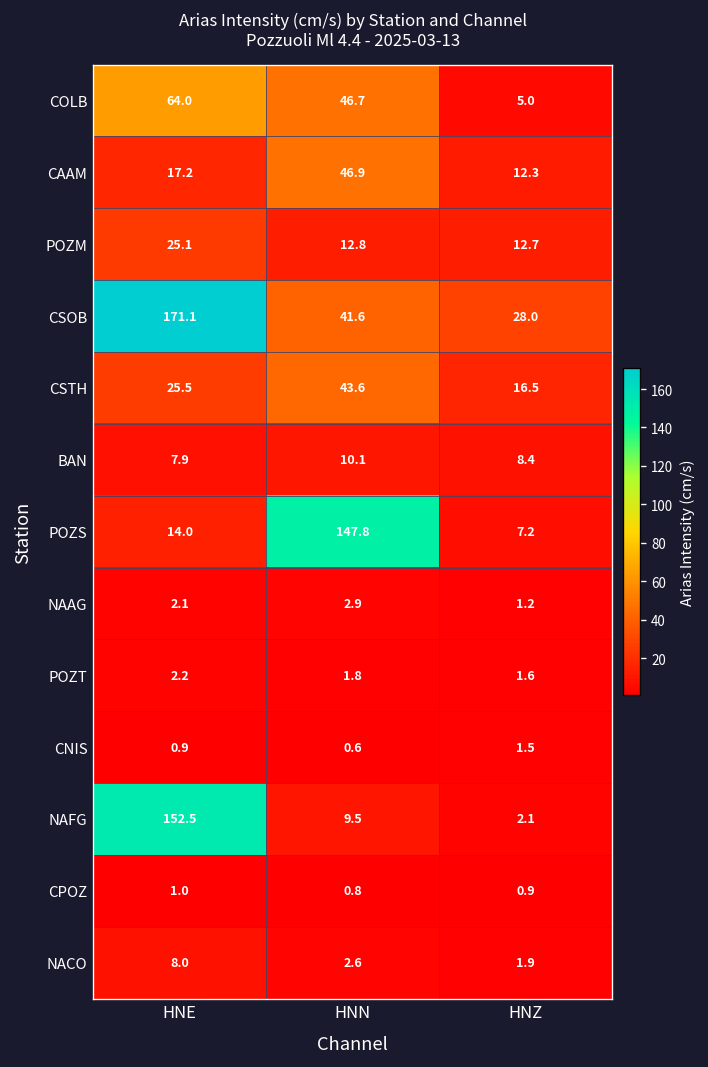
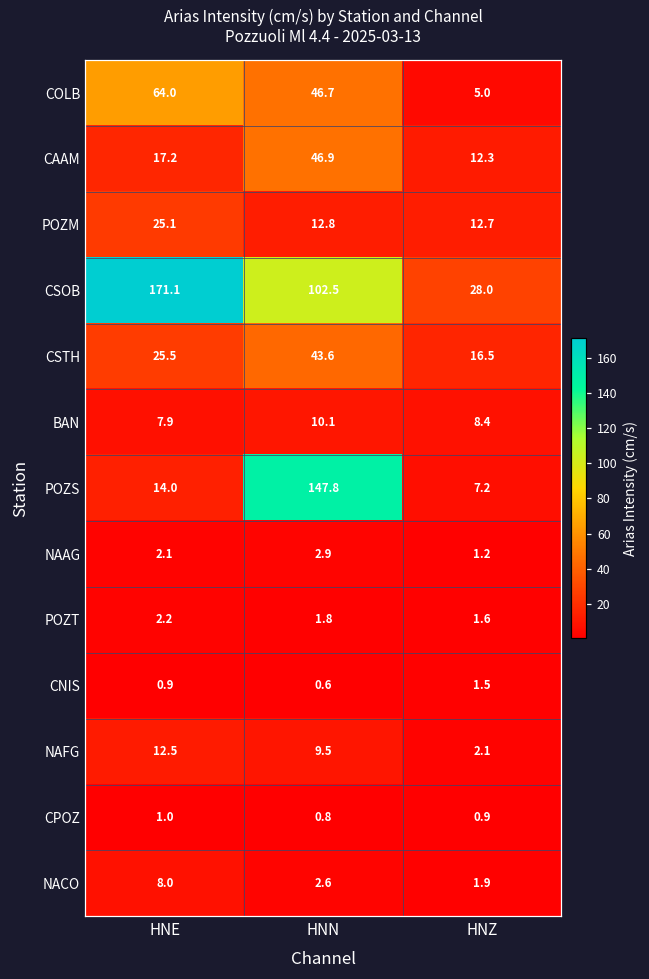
  {
    "COLB": {
      "HNE": 64.0,
      "HNN": 46.7,
      "HNZ": 5.0
    },
    "CAAM": {
      "HNE": 17.2,
      "HNN": 46.9,
      "HNZ": 12.3
    },
    "POZM": {
      "HNE": 25.1,
      "HNN": 12.8,
      "HNZ": 12.7
    },
    "CSOB": {
      "HNE": 171.1,
-     "HNN": 41.6,
+     "HNN": 102.5,
      "HNZ": 28.0
    },
    "CSTH": {
      "HNE": 25.5,
      "HNN": 43.6,
      "HNZ": 16.5
    },
    "BAN": {
      "HNE": 7.9,
      "HNN": 10.1,
      "HNZ": 8.4
    },
    "POZS": {
      "HNE": 14.0,
      "HNN": 147.8,
      "HNZ": 7.2
    },
    "NAAG": {
      "HNE": 2.1,
      "HNN": 2.9,
      "HNZ": 1.2
    },
    "POZT": {
      "HNE": 2.2,
      "HNN": 1.8,
      "HNZ": 1.6
    },
    "CNIS": {
      "HNE": 0.9,
      "HNN": 0.6,
      "HNZ": 1.5
    },
    "NAFG": {
-     "HNE": 152.5,
+     "HNE": 12.5,
      "HNN": 9.5,
      "HNZ": 2.1
    },
    "CPOZ": {
      "HNE": 1.0,
      "HNN": 0.8,
      "HNZ": 0.9
    },
    "NACO": {
      "HNE": 8.0,
      "HNN": 2.6,
      "HNZ": 1.9
    }
  }
